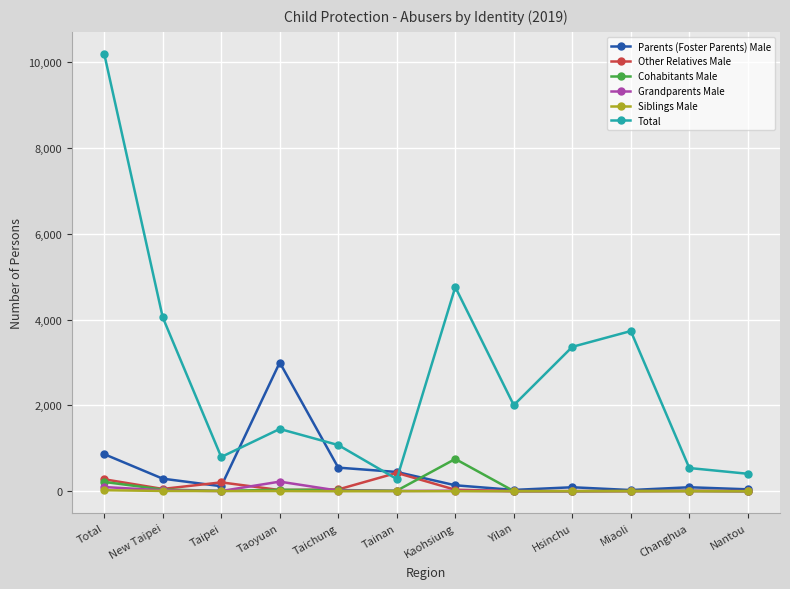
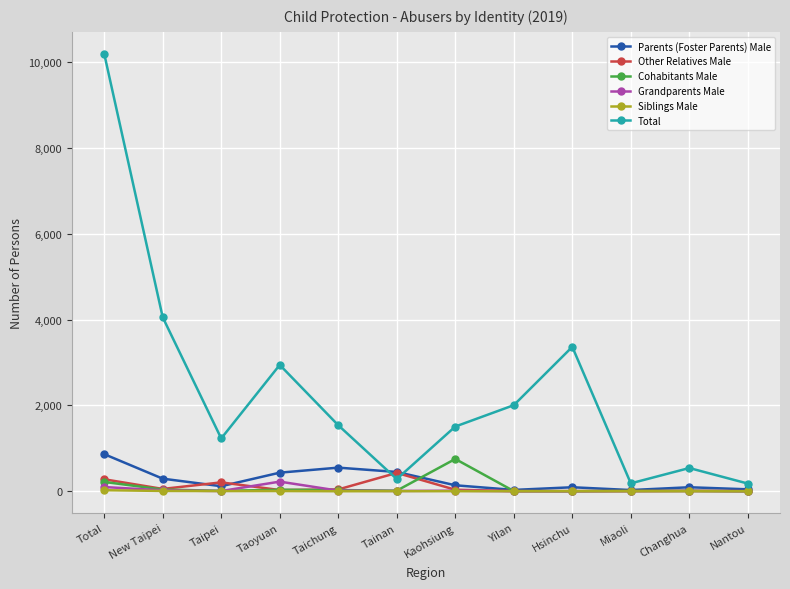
  {
    "Parents (Foster Parents) Male": {
      "Total": "900",
      "New Taipei": "300",
      "Taipei": "100",
-     "Taoyuan": "3,000",
+     "Taoyuan": "400",
      "Taichung": "600",
      "Kaohsiung": "100",
      "Hsinchu": "100",
      "Changhua": "100"
    },
    "Other Relatives Male": {
      "Total": "300",
      "Taipei": "200"
    },
    "Cohabitants Male": {
      "Total": "200",
      "Kaohsiung": "800"
    },
    "Grandparents Male": {
      "Total": "100",
      "Taoyuan": "200"
    },
    "Siblings Male": {
      "Total": "0"
    },
    "Total": {
      "Total": "10,200",
      "New Taipei": "4,100",
-     "Taipei": "800",
-     "Taoyuan": "1,500",
-     "Taichung": "1,100",
+     "Taipei": "1,200",
+     "Taoyuan": "2,900",
+     "Taichung": "1,500",
      "Tainan": "300",
-     "Kaohsiung": "4,800",
+     "Kaohsiung": "1,500",
      "Yilan": "2,000",
      "Hsinchu": "3,400",
-     "Miaoli": "3,700",
+     "Miaoli": "200",
      "Changhua": "500",
-     "Nantou": "400"
+     "Nantou": "200"
    }
  }
